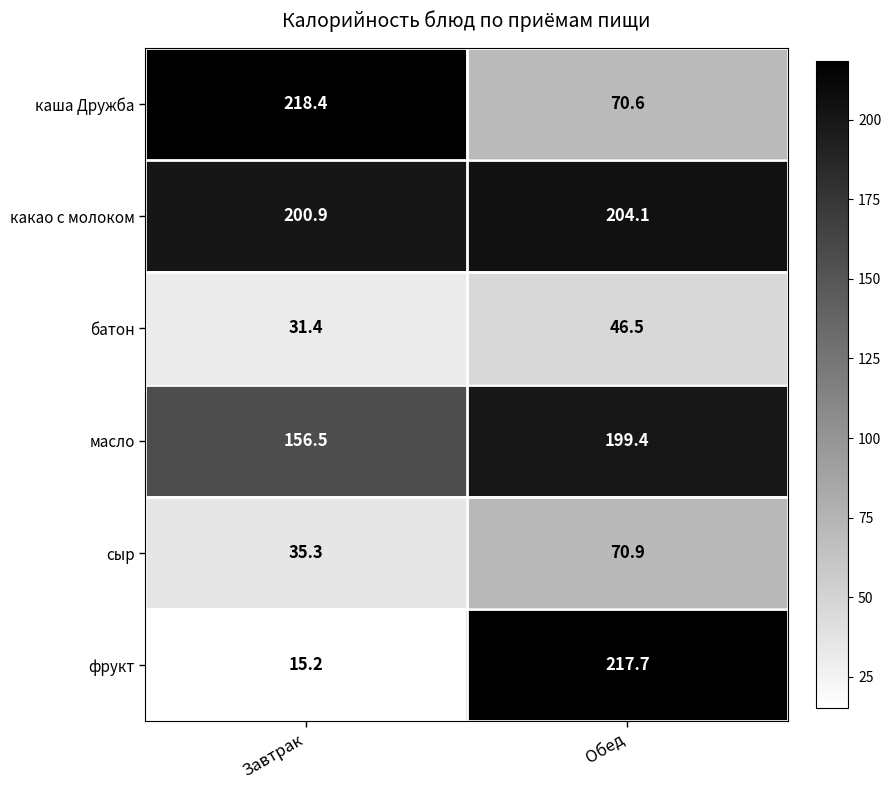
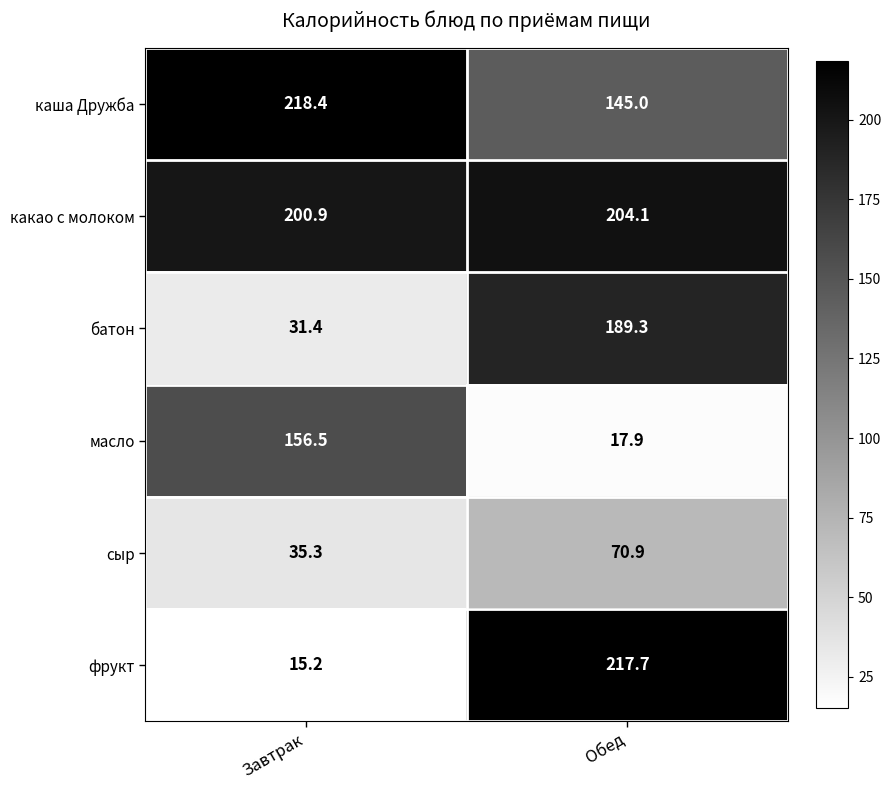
  {
    "каша Дружба": {
      "Завтрак": 218.4,
-     "Обед": 70.6
+     "Обед": 145.0
    },
    "какао с молоком": {
      "Завтрак": 200.9,
      "Обед": 204.1
    },
    "батон": {
      "Завтрак": 31.4,
-     "Обед": 46.5
+     "Обед": 189.3
    },
    "масло": {
      "Завтрак": 156.5,
-     "Обед": 199.4
+     "Обед": 17.9
    },
    "сыр": {
      "Завтрак": 35.3,
      "Обед": 70.9
    },
    "фрукт": {
      "Завтрак": 15.2,
      "Обед": 217.7
    }
  }
